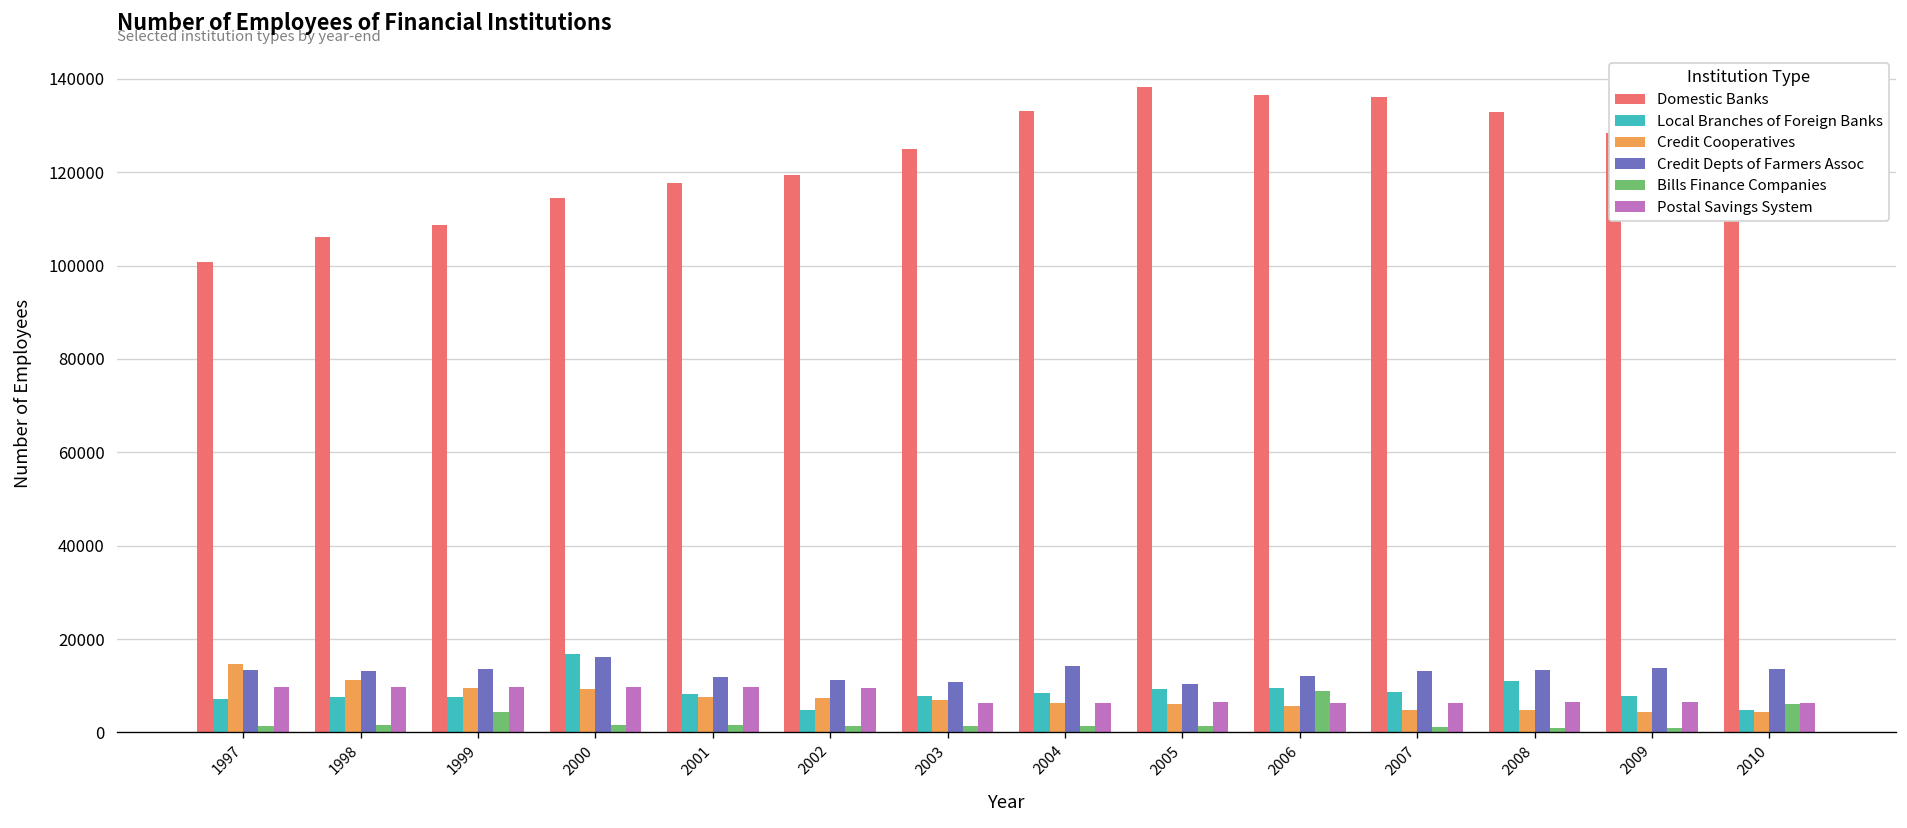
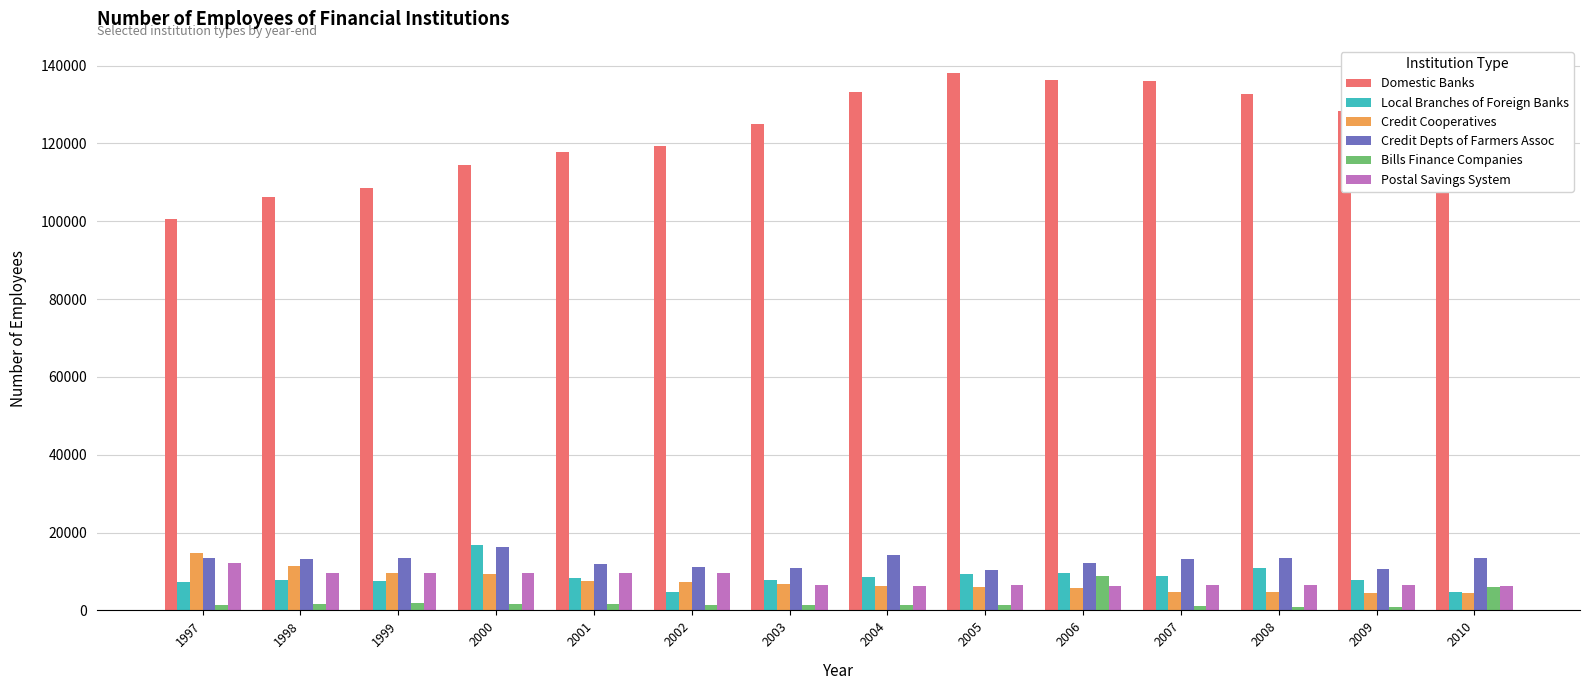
  {
    "Local Branches of Foreign Banks": {
      "1997": 7000,
      "1998": 8000,
      "1999": 8000,
      "2000": 17000,
      "2001": 8000,
      "2002": 5000,
      "2003": 8000,
      "2004": 9000,
      "2005": 9000,
      "2006": 9000,
      "2007": 9000,
      "2008": 11000,
      "2009": 8000,
      "2010": 5000
    },
    "Credit Depts of Farmers Assoc": {
      "1997": 13000,
      "1998": 13000,
      "1999": 14000,
      "2000": 16000,
      "2001": 12000,
      "2002": 11000,
      "2003": 11000,
      "2004": 14000,
      "2005": 10000,
      "2006": 12000,
      "2007": 13000,
      "2008": 13000,
-     "2009": 14000,
+     "2009": 11000,
      "2010": 14000
    },
    "Bills Finance Companies": {
      "1997": 1000,
      "1998": 2000,
-     "1999": 4000,
+     "1999": 2000,
      "2000": 2000,
      "2001": 2000,
      "2002": 1000,
      "2003": 1000,
      "2004": 1000,
      "2005": 1000,
      "2006": 9000,
      "2007": 1000,
      "2008": 1000,
      "2009": 1000,
      "2010": 6000
    },
    "Postal Savings System": {
-     "1997": 10000,
+     "1997": 12000,
      "1998": 10000,
      "1999": 10000,
      "2000": 10000,
      "2001": 10000,
      "2002": 10000,
      "2003": 6000,
      "2004": 6000,
      "2005": 7000,
      "2006": 6000,
      "2007": 6000,
      "2008": 7000,
      "2009": 6000,
      "2010": 6000
    }
  }
